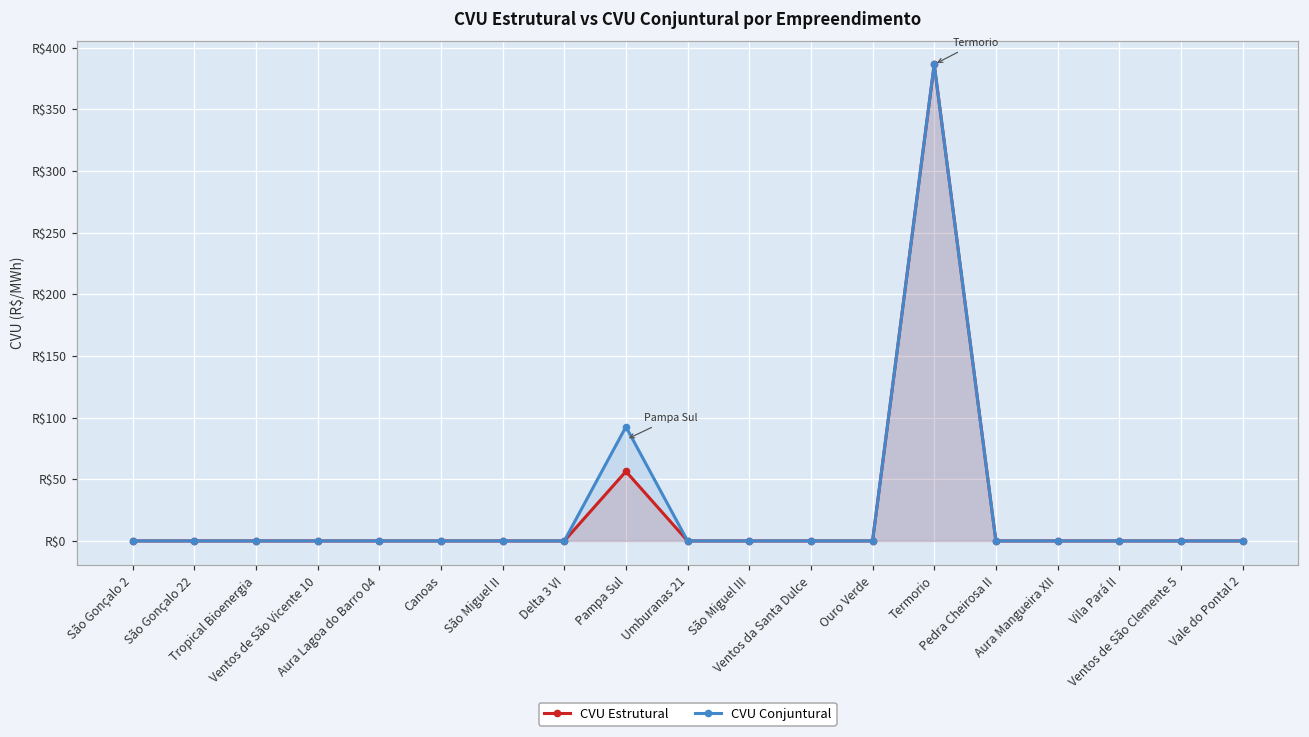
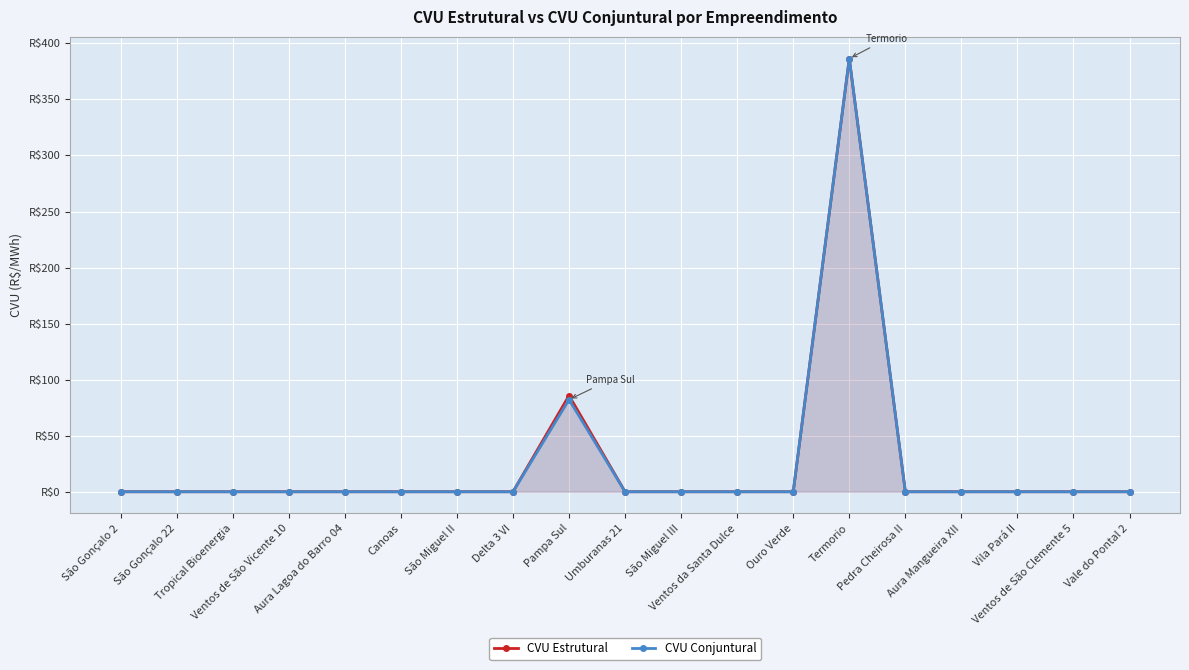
  {
    "CVU Estrutural": {
-     "Pampa Sul": "R$56"
+     "Pampa Sul": "R$86"
    },
    "CVU Conjuntural": {
-     "Pampa Sul": "R$93"
+     "Pampa Sul": "R$82"
    }
  }
